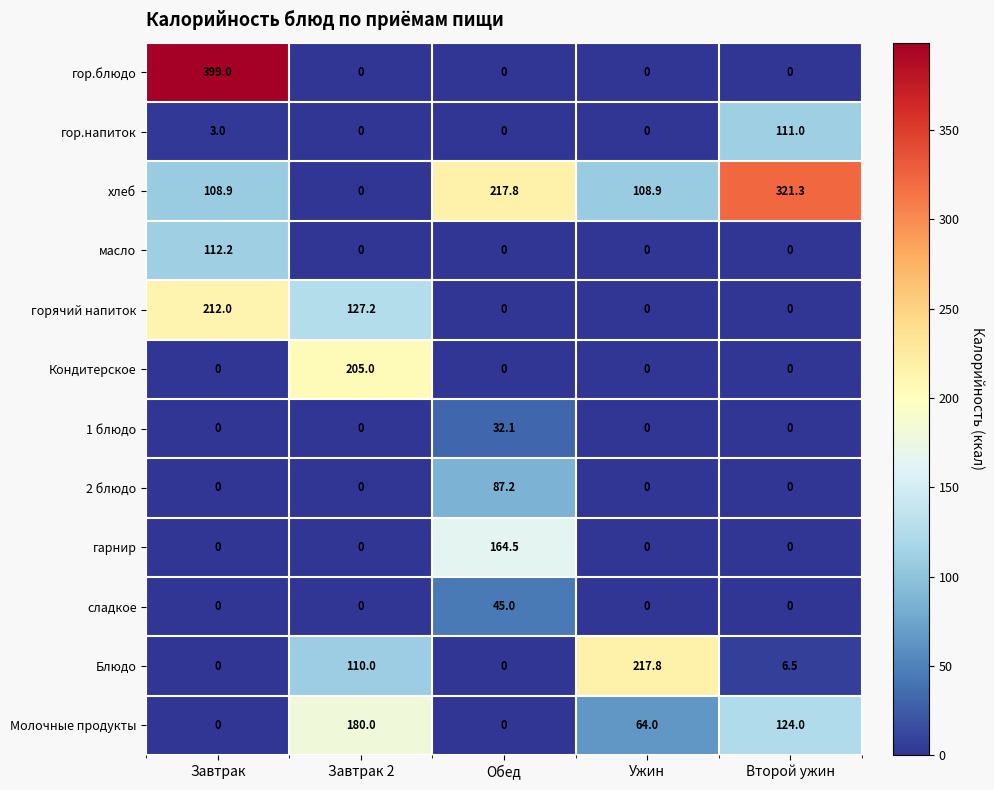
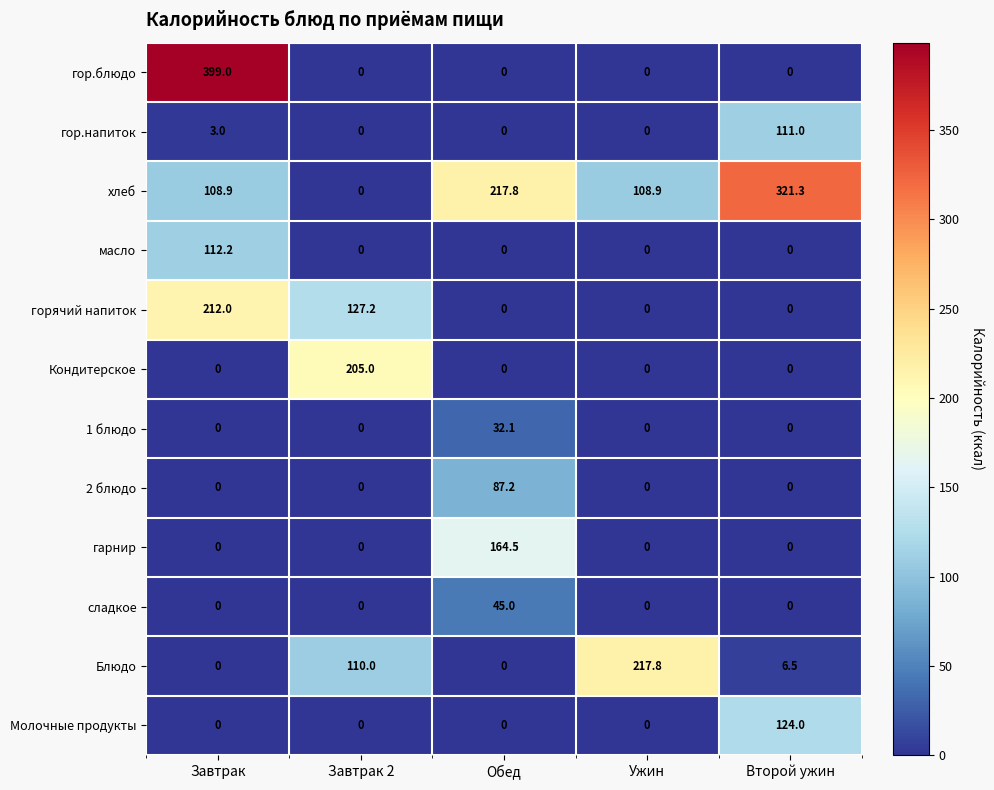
  {
    "гор.блюдо": {
      "Завтрак": 399.0,
      "Завтрак 2": 0,
      "Обед": 0,
      "Ужин": 0,
      "Второй ужин": 0
    },
    "гор.напиток": {
      "Завтрак": 3.0,
      "Завтрак 2": 0,
      "Обед": 0,
      "Ужин": 0,
      "Второй ужин": 111.0
    },
    "хлеб": {
      "Завтрак": 108.9,
      "Завтрак 2": 0,
      "Обед": 217.8,
      "Ужин": 108.9,
      "Второй ужин": 321.3
    },
    "масло": {
      "Завтрак": 112.2,
      "Завтрак 2": 0,
      "Обед": 0,
      "Ужин": 0,
      "Второй ужин": 0
    },
    "горячий напиток": {
      "Завтрак": 212.0,
      "Завтрак 2": 127.2,
      "Обед": 0,
      "Ужин": 0,
      "Второй ужин": 0
    },
    "Кондитерское": {
      "Завтрак": 0,
      "Завтрак 2": 205.0,
      "Обед": 0,
      "Ужин": 0,
      "Второй ужин": 0
    },
    "1 блюдо": {
      "Завтрак": 0,
      "Завтрак 2": 0,
      "Обед": 32.1,
      "Ужин": 0,
      "Второй ужин": 0
    },
    "2 блюдо": {
      "Завтрак": 0,
      "Завтрак 2": 0,
      "Обед": 87.2,
      "Ужин": 0,
      "Второй ужин": 0
    },
    "гарнир": {
      "Завтрак": 0,
      "Завтрак 2": 0,
      "Обед": 164.5,
      "Ужин": 0,
      "Второй ужин": 0
    },
    "сладкое": {
      "Завтрак": 0,
      "Завтрак 2": 0,
      "Обед": 45.0,
      "Ужин": 0,
      "Второй ужин": 0
    },
    "Блюдо": {
      "Завтрак": 0,
      "Завтрак 2": 110.0,
      "Обед": 0,
      "Ужин": 217.8,
      "Второй ужин": 6.5
    },
    "Молочные продукты": {
      "Завтрак": 0,
-     "Завтрак 2": 180.0,
+     "Завтрак 2": 0,
      "Обед": 0,
-     "Ужин": 64.0,
+     "Ужин": 0,
      "Второй ужин": 124.0
    }
  }
